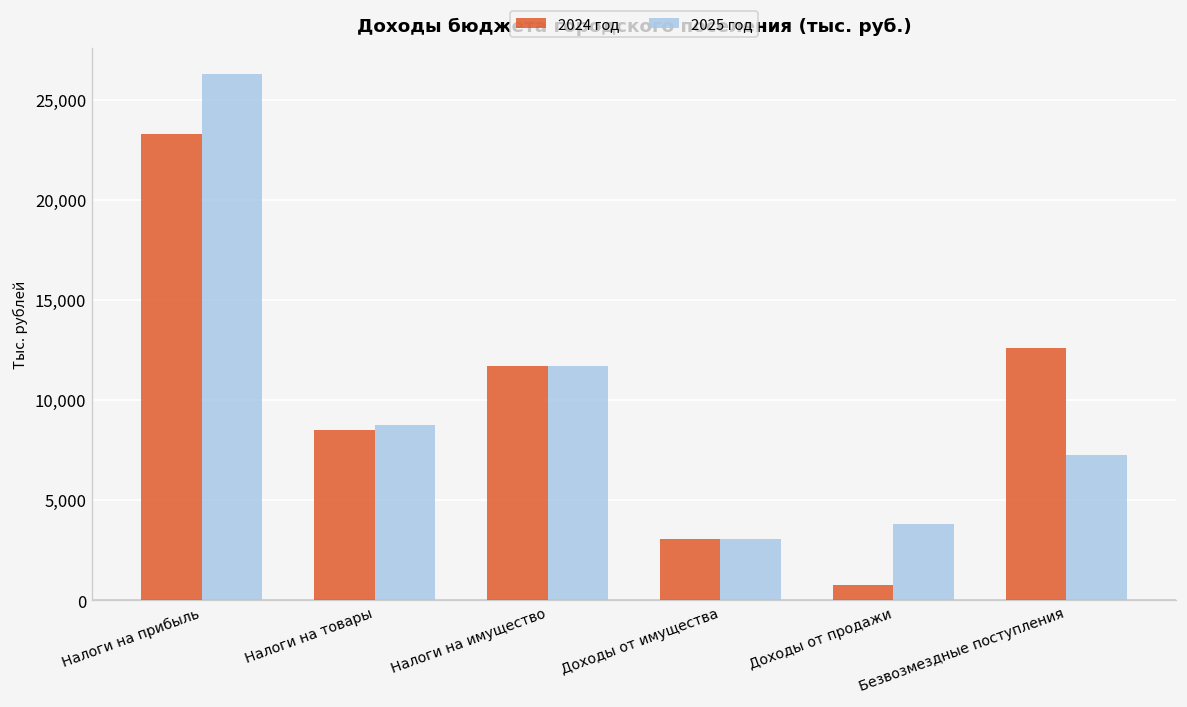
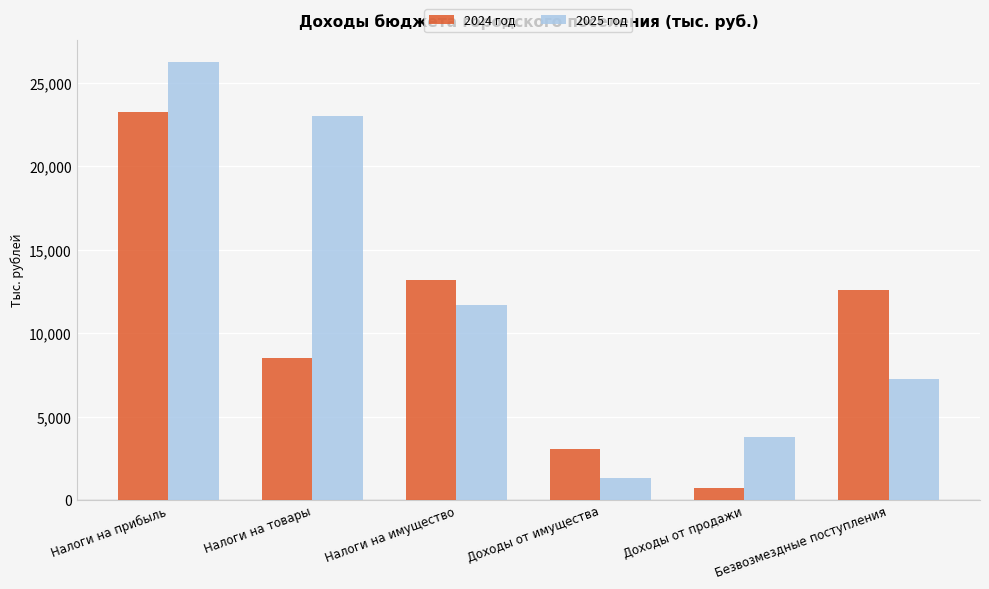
  {
    "2024 год": {
      "Налоги на прибыль": "23,300",
      "Налоги на товары": "8,500",
-     "Налоги на имущество": "11,700",
+     "Налоги на имущество": "13,200",
      "Доходы от имущества": "3,100",
      "Доходы от продажи": "700",
      "Безвозмездные поступления": "12,600"
    },
    "2025 год": {
      "Налоги на прибыль": "26,300",
-     "Налоги на товары": "8,800",
+     "Налоги на товары": "23,000",
      "Налоги на имущество": "11,700",
-     "Доходы от имущества": "3,000",
+     "Доходы от имущества": "1,300",
      "Доходы от продажи": "3,800",
      "Безвозмездные поступления": "7,300"
    }
  }
